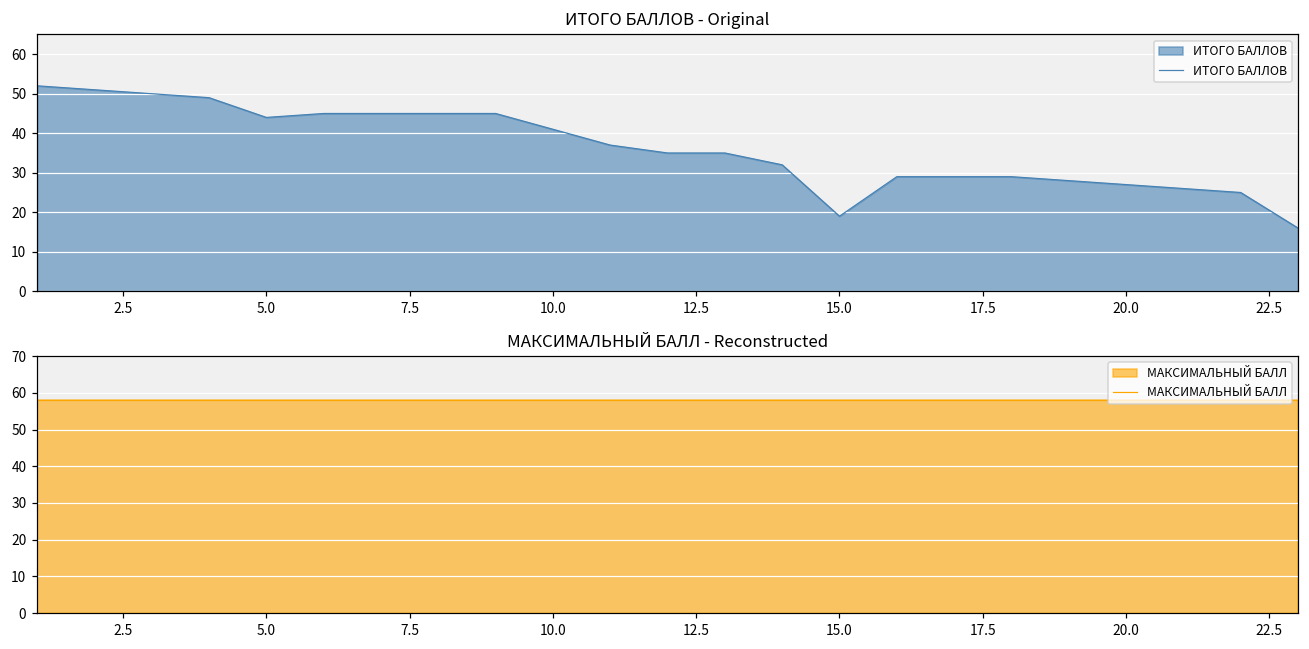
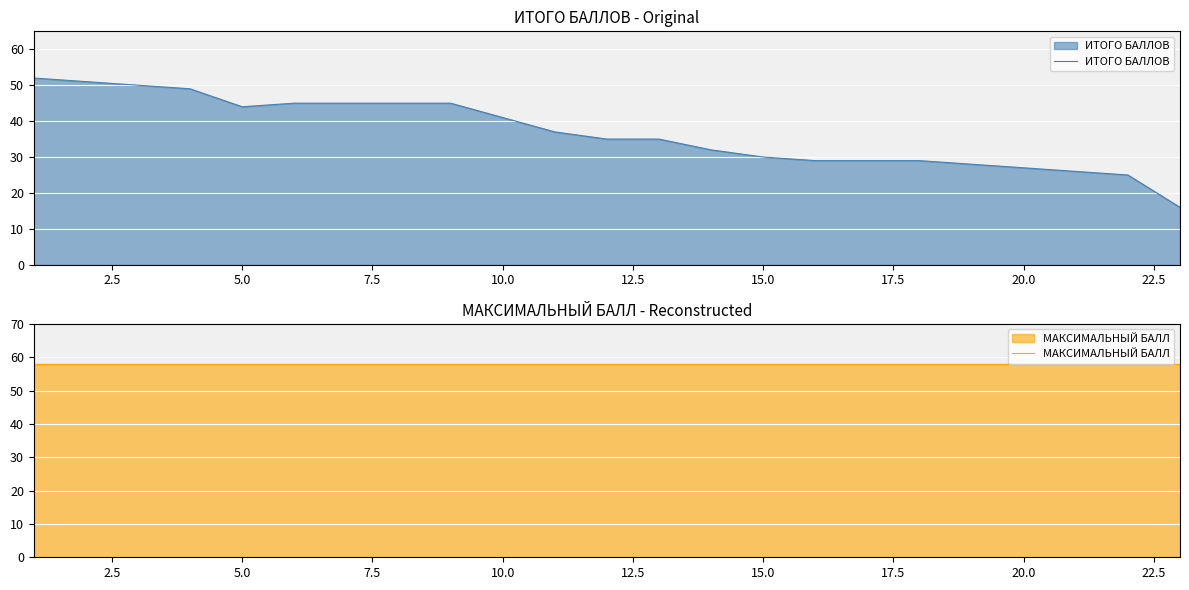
  {
    "ИТОГО БАЛЛОВ - Original": {
      "5.0": 44,
      "10.0": 41,
-     "15.0": 19,
+     "15.0": 30,
      "20.0": 27
    },
    "МАКСИМАЛЬНЫЙ БАЛЛ - Reconstructed": {
      "5.0": 58,
      "10.0": 58,
      "15.0": 58,
      "20.0": 58
    }
  }
